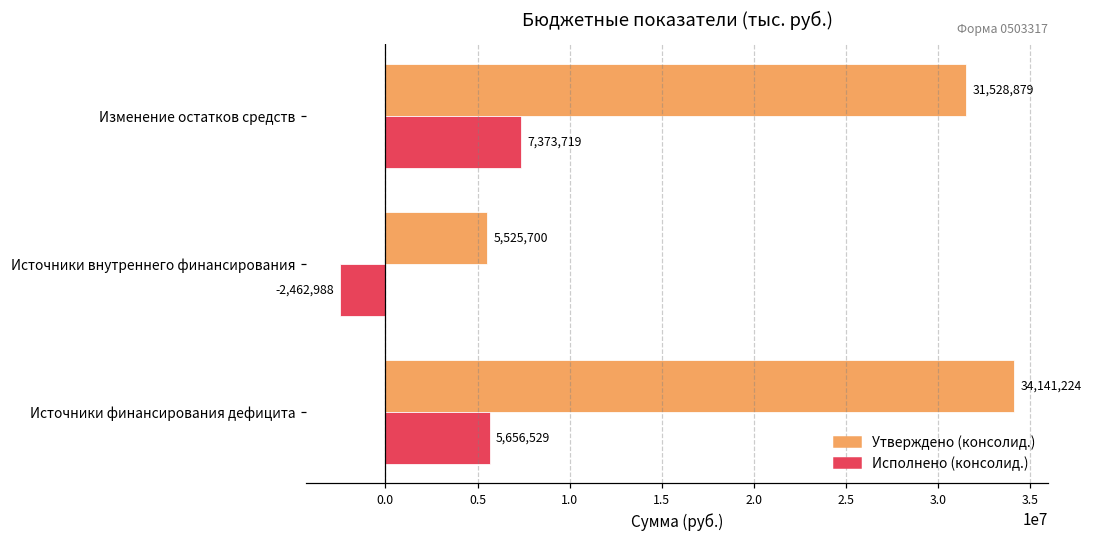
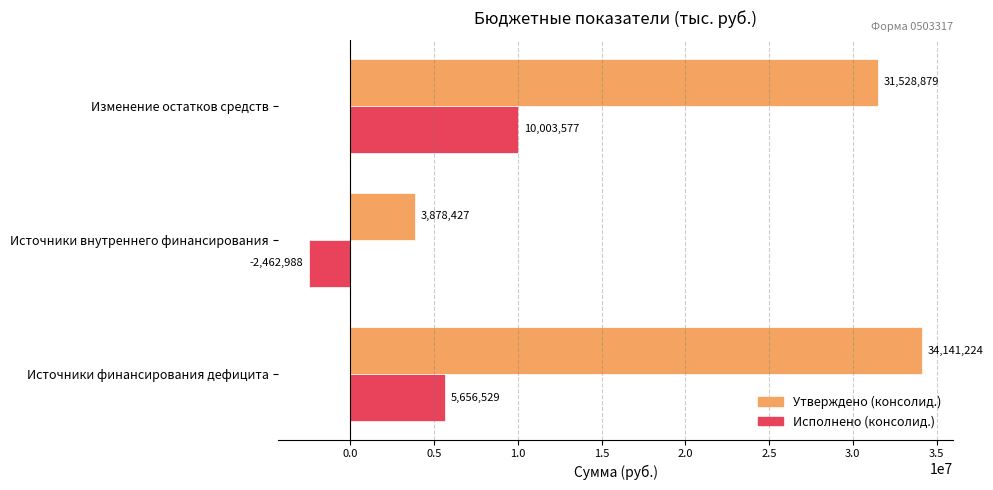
  {
    "Утверждено (консолид.)": {
      "Изменение остатков средств": "31,528,879",
-     "Источники внутреннего финансирования": "5,525,700",
+     "Источники внутреннего финансирования": "3,878,427",
      "Источники финансирования дефицита": "34,141,224"
    },
    "Исполнено (консолид.)": {
-     "Изменение остатков средств": "7,373,719",
+     "Изменение остатков средств": "10,003,577",
      "Источники внутреннего финансирования": "-2,462,988",
      "Источники финансирования дефицита": "5,656,529"
    }
  }
